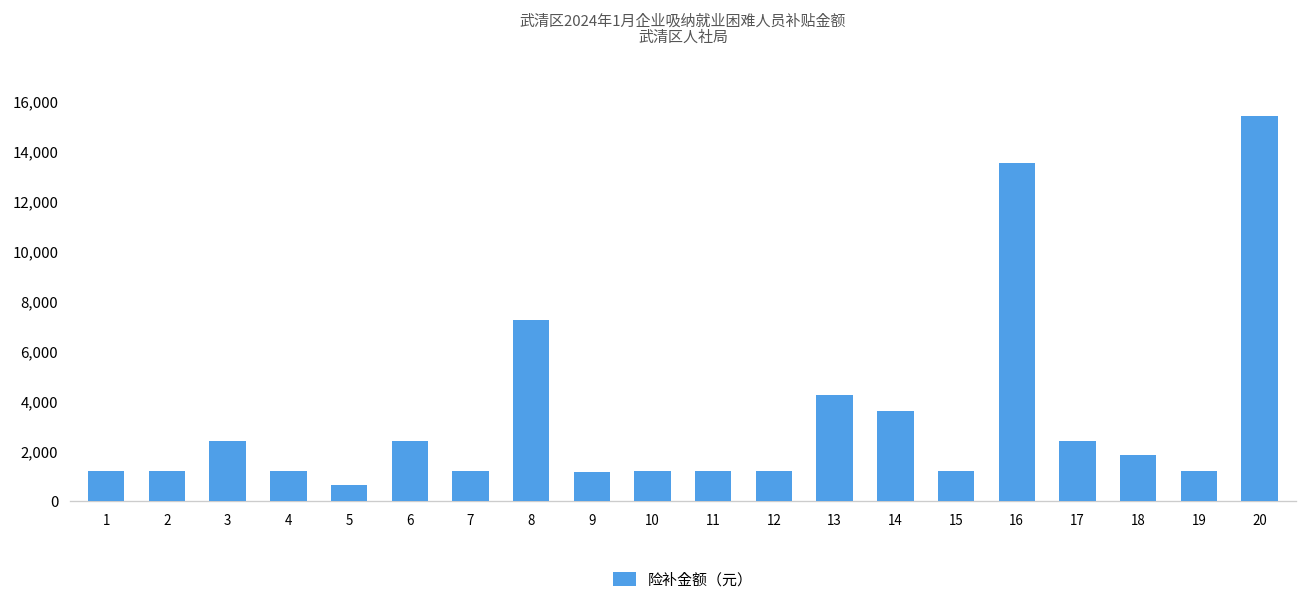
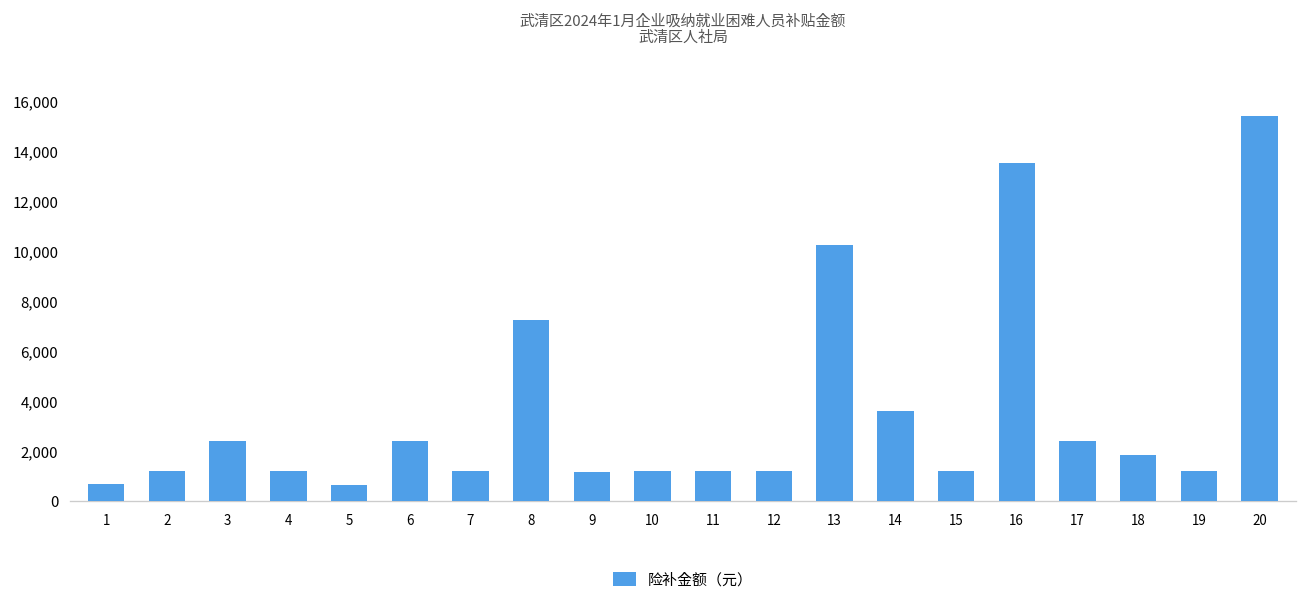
  {
-   "1": "1,200",
+   "1": "700",
    "2": "1,200",
    "3": "2,400",
    "4": "1,200",
    "5": "600",
    "6": "2,400",
    "7": "1,200",
    "8": "7,200",
    "9": "1,200",
    "10": "1,200",
    "11": "1,200",
    "12": "1,200",
-   "13": "4,300",
+   "13": "10,200",
    "14": "3,600",
    "15": "1,200",
    "16": "13,500",
    "17": "2,400",
    "18": "1,900",
    "19": "1,200",
    "20": "15,400"
  }
